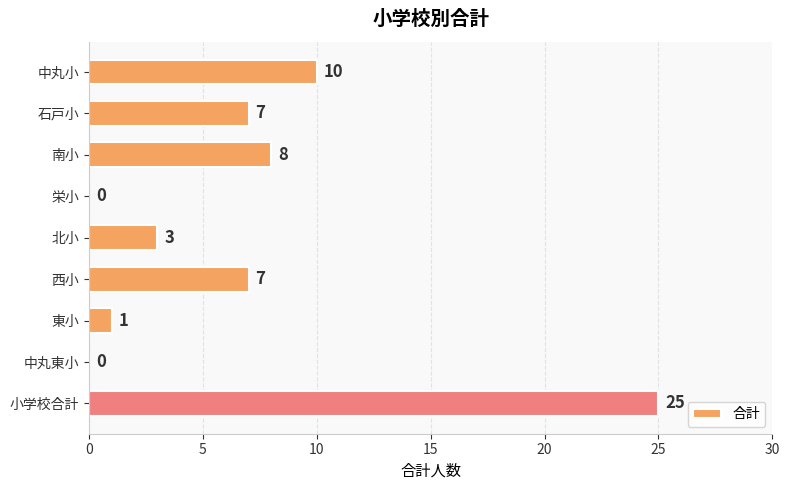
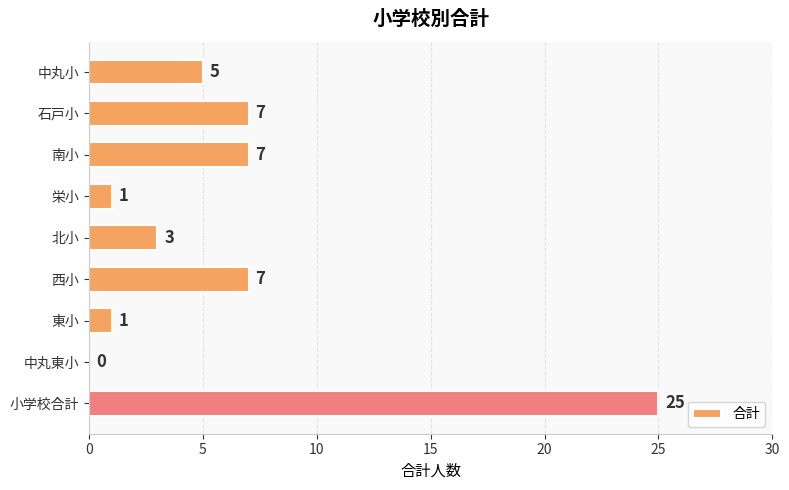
  {
-   "中丸小": 10,
+   "中丸小": 5,
    "石戸小": 7,
-   "南小": 8,
-   "栄小": 0,
+   "南小": 7,
+   "栄小": 1,
    "北小": 3,
    "西小": 7,
    "東小": 1,
    "中丸東小": 0,
    "小学校合計": 25
  }
